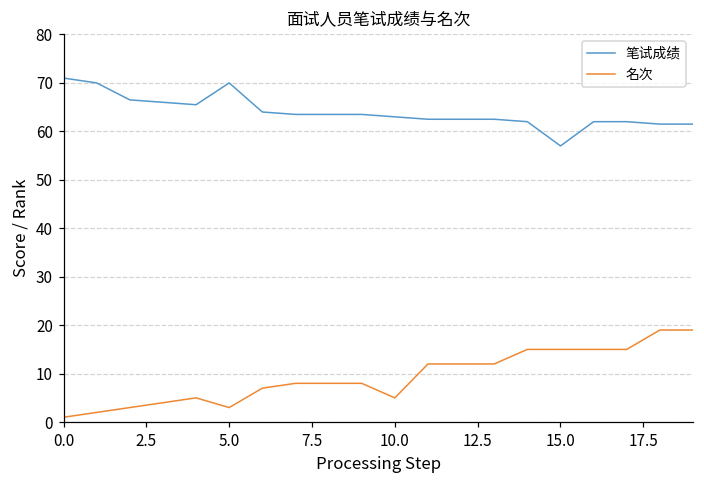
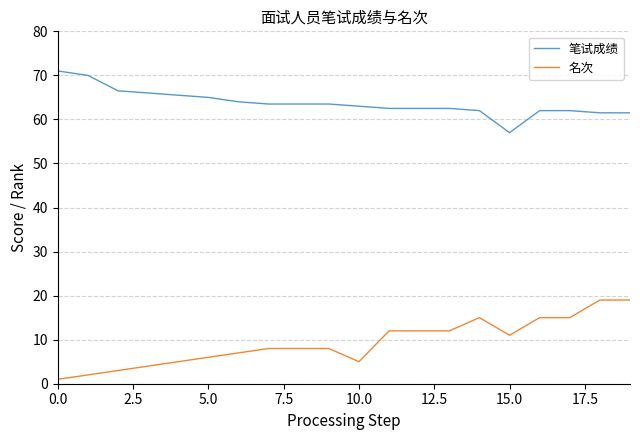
  {
    "笔试成绩": {
      "0.0": 71,
-     "5.0": 70,
+     "5.0": 65,
      "10.0": 63,
      "15.0": 57
    },
    "名次": {
      "0.0": 1,
-     "5.0": 3,
+     "5.0": 6,
      "10.0": 5,
-     "15.0": 15
+     "15.0": 11
    }
  }
